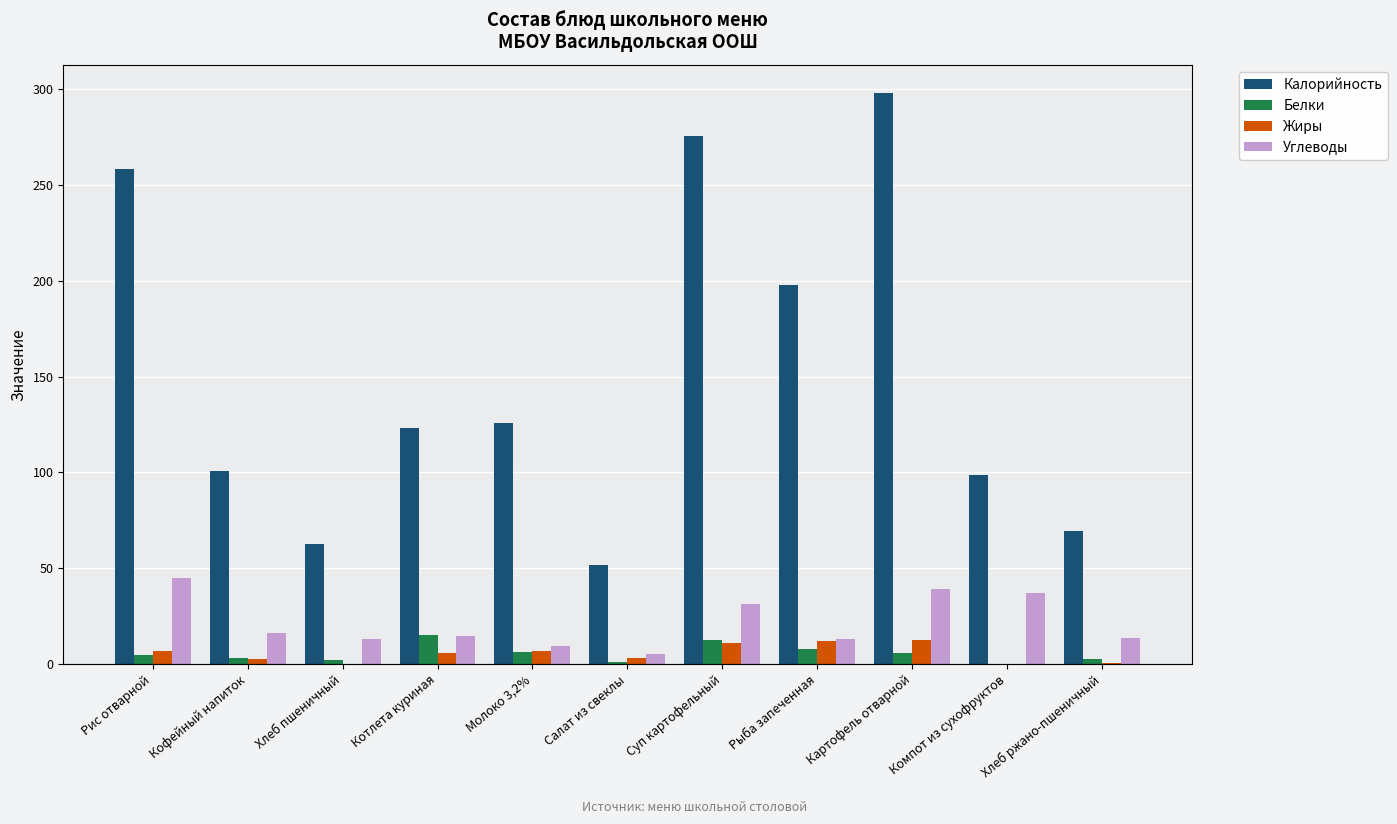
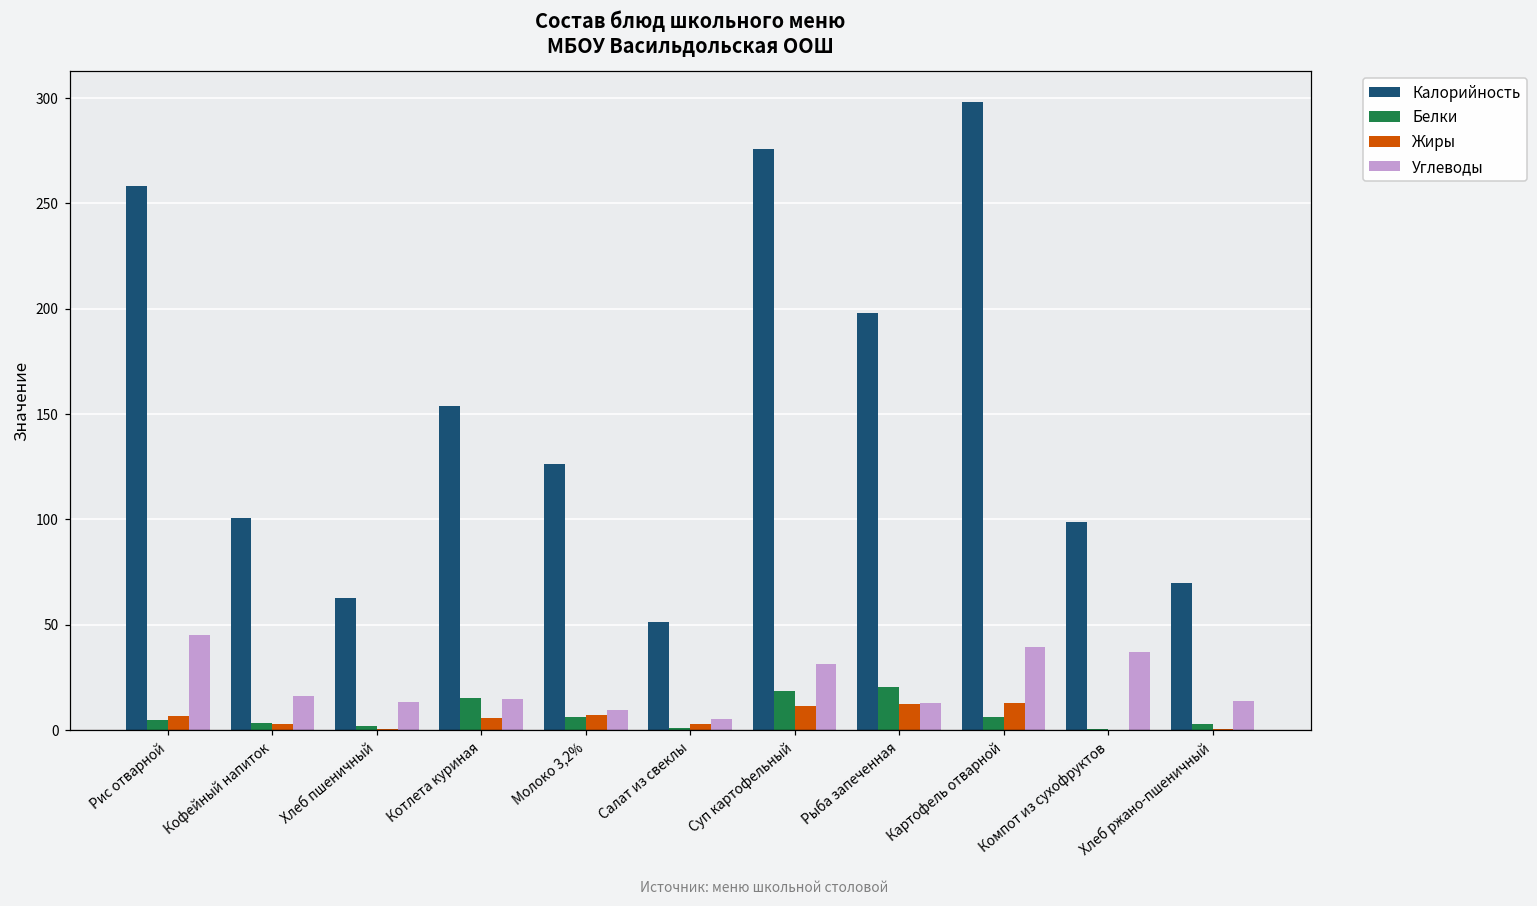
  {
    "Калорийность": {
      "Рис отварной": 258,
      "Кофейный напиток": 101,
      "Хлеб пшеничный": 63,
-     "Котлета куриная": 123,
+     "Котлета куриная": 154,
      "Молоко 3,2%": 126,
      "Салат из свеклы": 51,
      "Суп картофельный": 276,
      "Рыба запеченная": 198,
      "Картофель отварной": 298,
      "Компот из сухофруктов": 99,
      "Хлеб ржано-пшеничный": 70
    },
    "Белки": {
      "Рис отварной": 5,
      "Кофейный напиток": 3,
      "Хлеб пшеничный": 2,
      "Котлета куриная": 15,
      "Молоко 3,2%": 6,
-     "Суп картофельный": 12,
-     "Рыба запеченная": 8,
+     "Суп картофельный": 18,
+     "Рыба запеченная": 20,
      "Картофель отварной": 6,
      "Хлеб ржано-пшеничный": 3
    },
    "Жиры": {
      "Рис отварной": 7,
      "Кофейный напиток": 3,
      "Котлета куриная": 6,
      "Молоко 3,2%": 7,
      "Салат из свеклы": 3,
      "Суп картофельный": 11,
      "Рыба запеченная": 12,
      "Картофель отварной": 13,
      "Компот из сухофруктов": 0
    },
    "Углеводы": {
      "Рис отварной": 45,
      "Кофейный напиток": 16,
      "Хлеб пшеничный": 13,
      "Котлета куриная": 15,
      "Молоко 3,2%": 9,
      "Салат из свеклы": 5,
      "Суп картофельный": 32,
      "Рыба запеченная": 13,
      "Картофель отварной": 39,
      "Компот из сухофруктов": 37,
      "Хлеб ржано-пшеничный": 14
    }
  }
